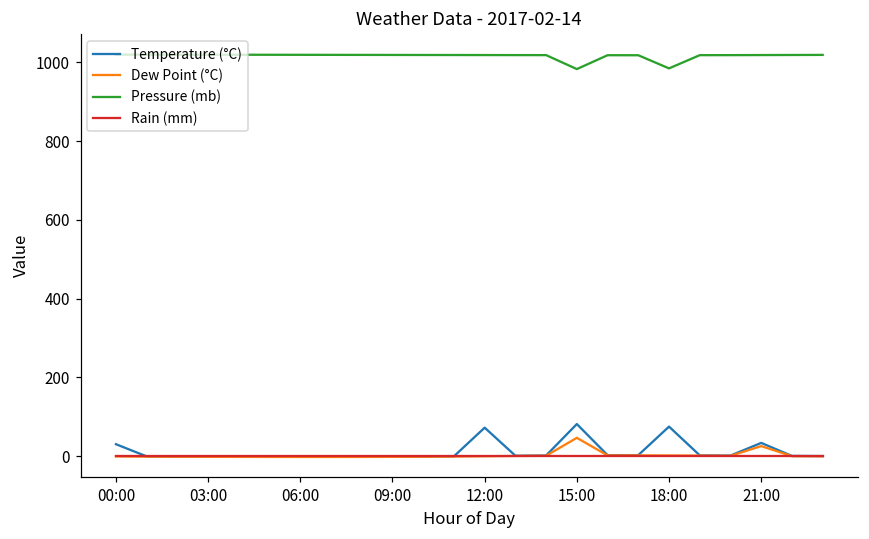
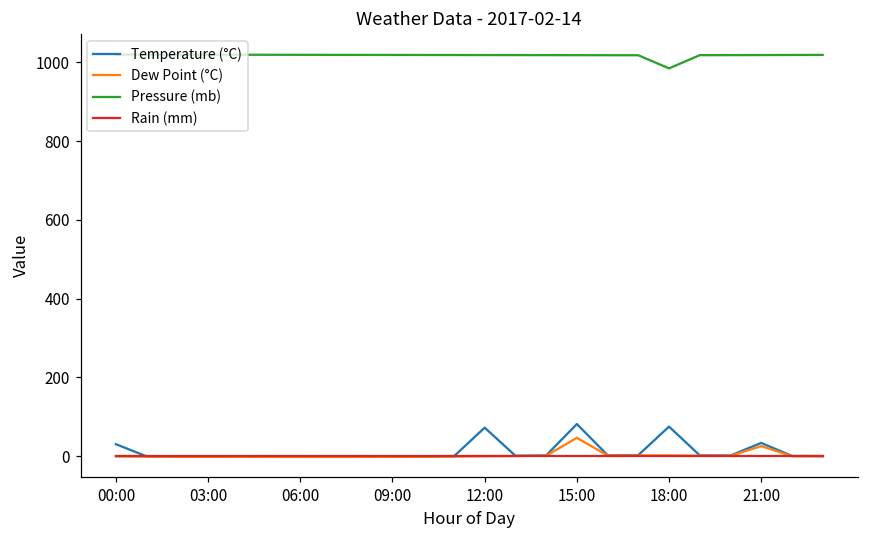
  {
    "Temperature (°C)": {
      "00:00": 30,
      "12:00": 70,
      "15:00": 80,
      "18:00": 80,
      "21:00": 30
    },
    "Dew Point (°C)": {
      "15:00": 50,
      "21:00": 30
    },
    "Pressure (mb)": {
      "06:00": 1020,
      "09:00": 1020,
      "12:00": 1020,
-     "15:00": 980,
+     "15:00": 1020,
      "18:00": 980,
      "21:00": 1020
    },
    "Rain (mm)": {
      "15:00": 0,
      "21:00": 0
    }
  }
